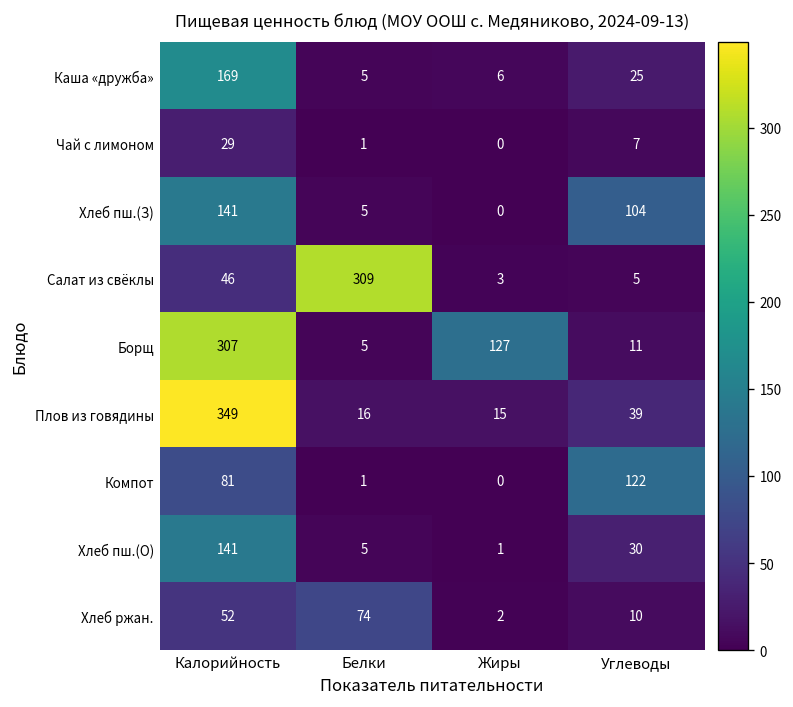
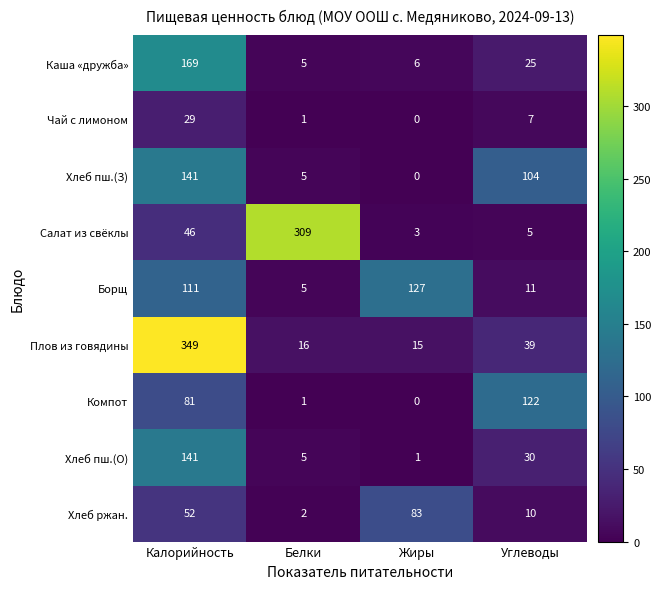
  {
    "Каша «дружба»": {
      "Калорийность": 169,
      "Белки": 5,
      "Жиры": 6,
      "Углеводы": 25
    },
    "Чай с лимоном": {
      "Калорийность": 29,
      "Белки": 1,
      "Жиры": 0,
      "Углеводы": 7
    },
    "Хлеб пш.(З)": {
      "Калорийность": 141,
      "Белки": 5,
      "Жиры": 0,
      "Углеводы": 104
    },
    "Салат из свёклы": {
      "Калорийность": 46,
      "Белки": 309,
      "Жиры": 3,
      "Углеводы": 5
    },
    "Борщ": {
-     "Калорийность": 307,
+     "Калорийность": 111,
      "Белки": 5,
      "Жиры": 127,
      "Углеводы": 11
    },
    "Плов из говядины": {
      "Калорийность": 349,
      "Белки": 16,
      "Жиры": 15,
      "Углеводы": 39
    },
    "Компот": {
      "Калорийность": 81,
      "Белки": 1,
      "Жиры": 0,
      "Углеводы": 122
    },
    "Хлеб пш.(О)": {
      "Калорийность": 141,
      "Белки": 5,
      "Жиры": 1,
      "Углеводы": 30
    },
    "Хлеб ржан.": {
      "Калорийность": 52,
-     "Белки": 74,
-     "Жиры": 2,
+     "Белки": 2,
+     "Жиры": 83,
      "Углеводы": 10
    }
  }
